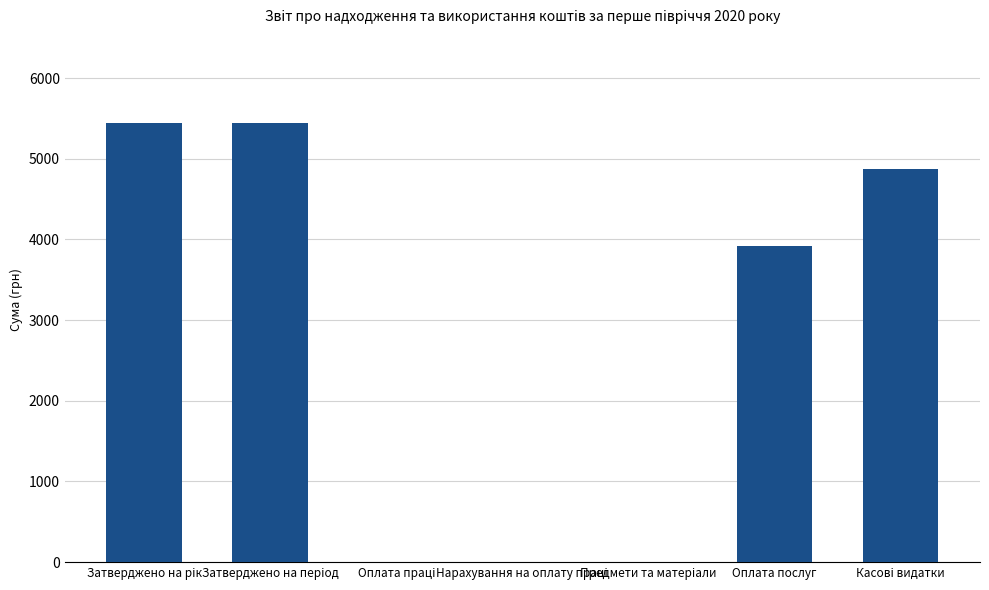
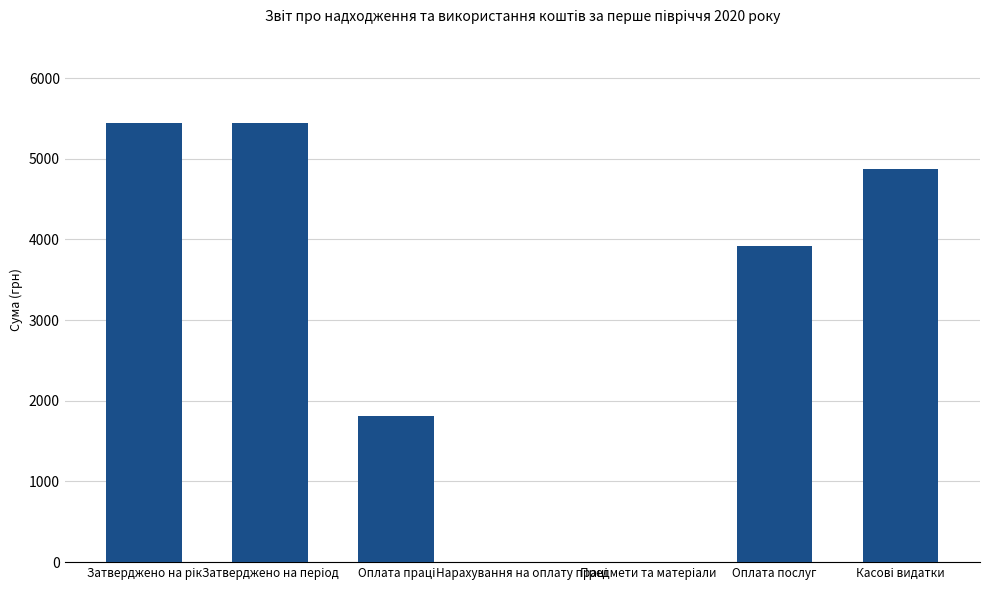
  {
    "Затверджено на рік": 5400,
    "Затверджено на період": 5400,
-   "Оплата праці": 0,
+   "Оплата праці": 1800,
    "Оплата послуг": 3900,
    "Касові видатки": 4900
  }
